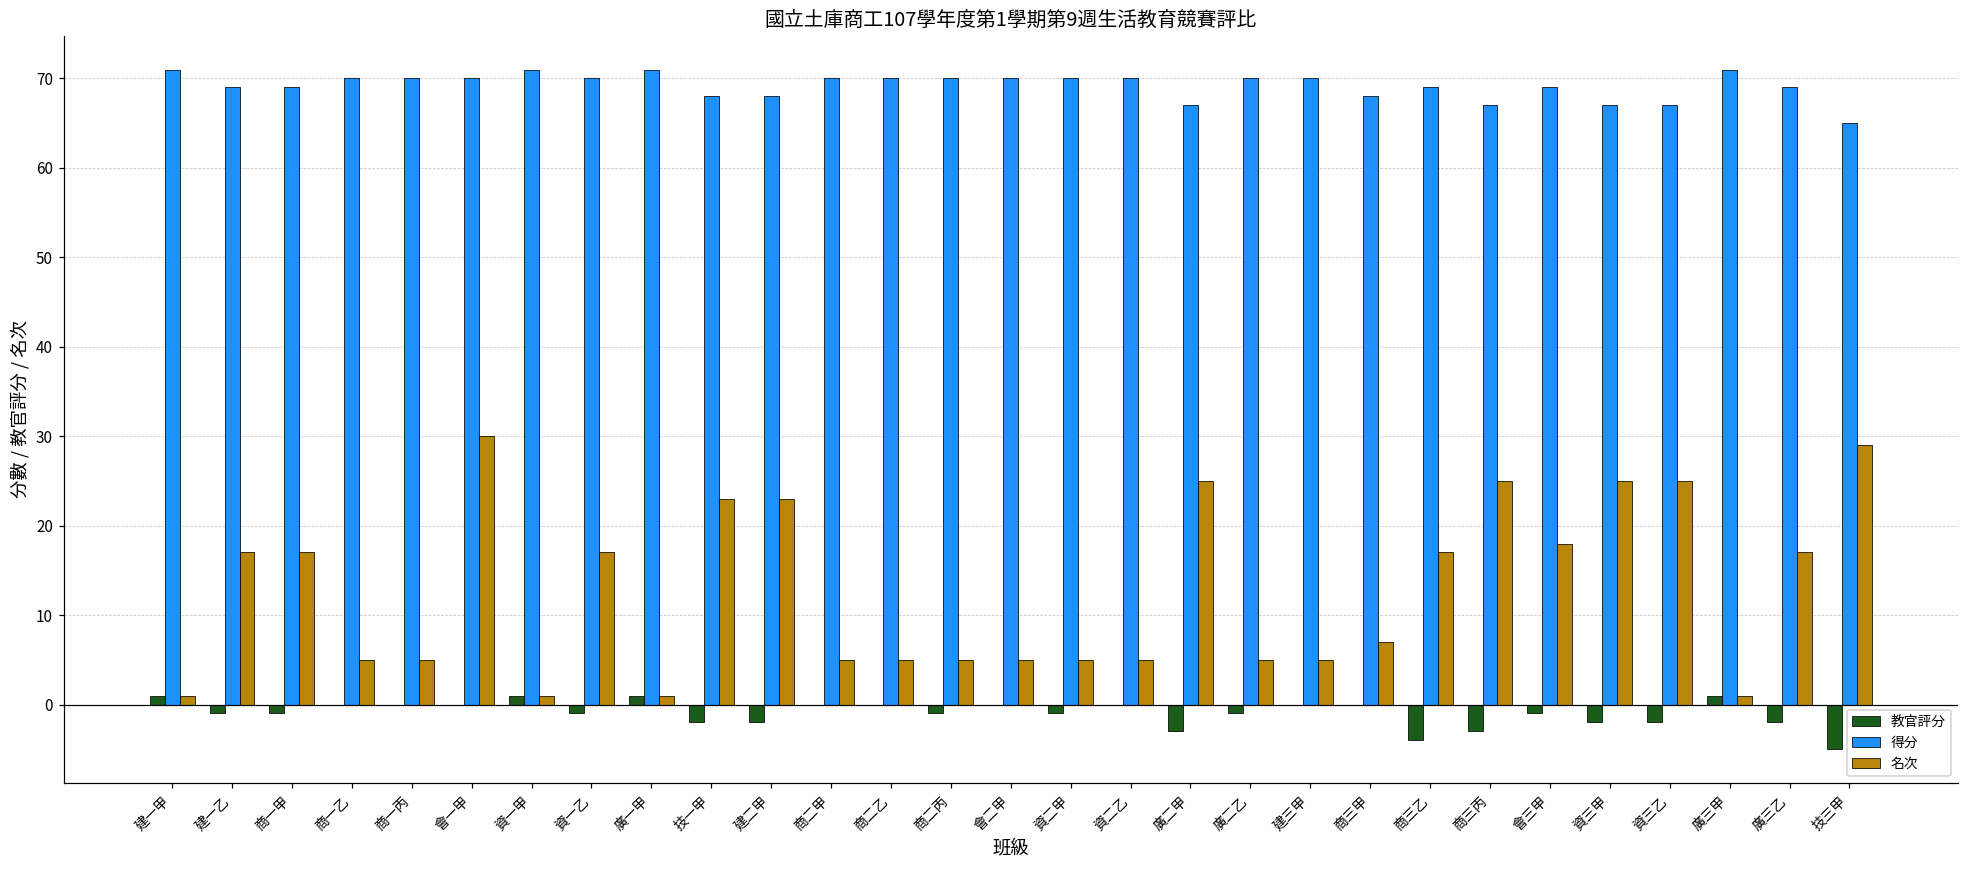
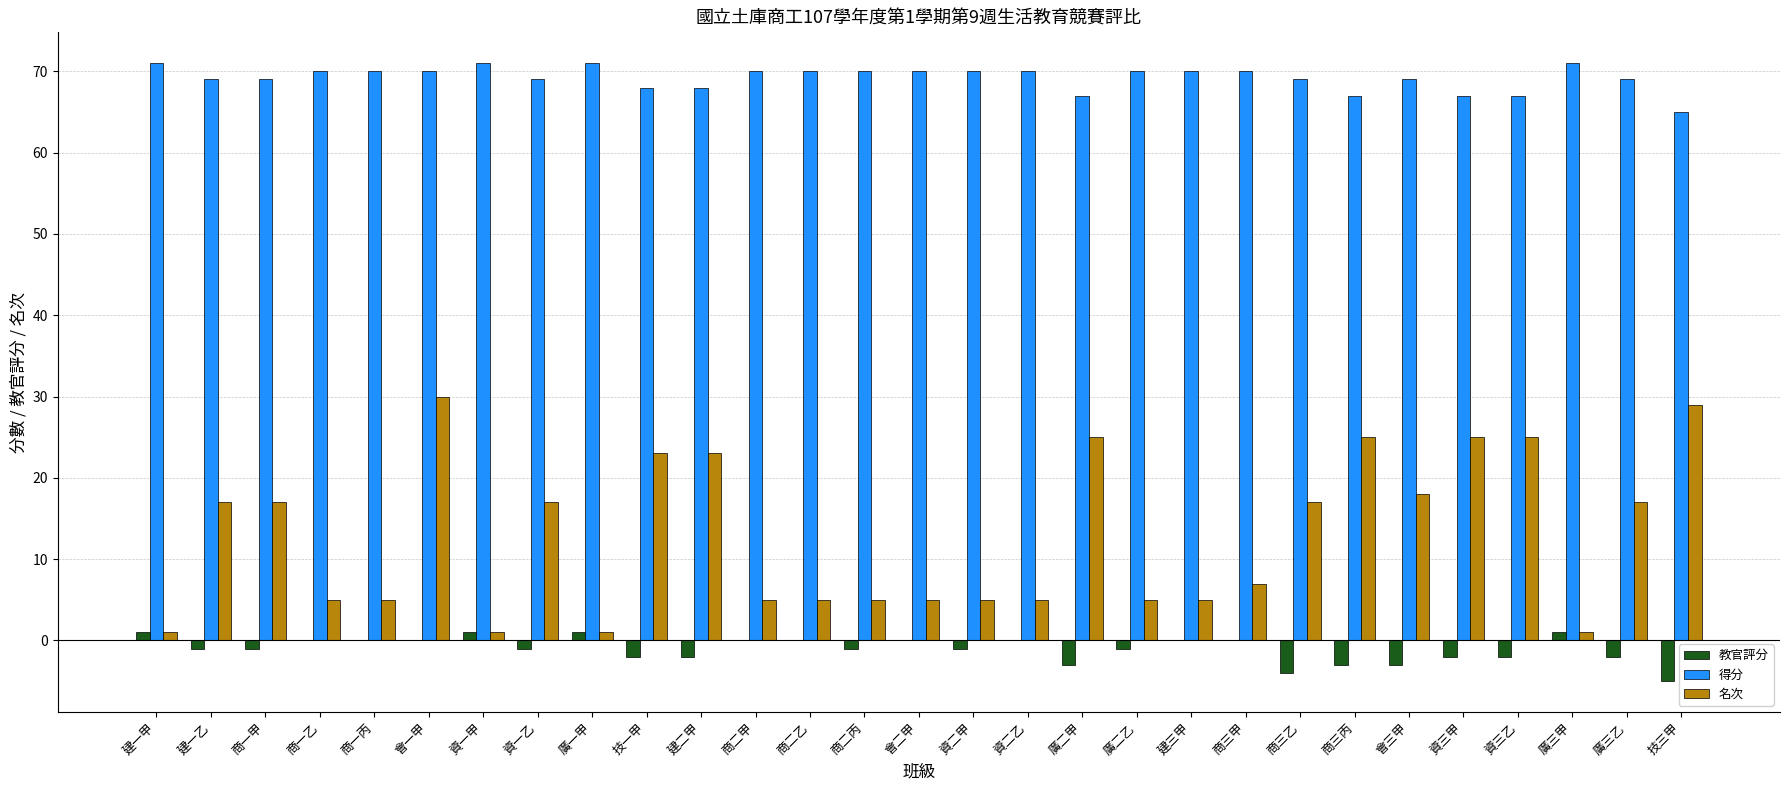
  {
    "教官評分": {
      "建一甲": 1,
      "建一乙": -1,
      "商一甲": -1,
      "商一乙": 0,
      "商一丙": 0,
      "會一甲": 0,
      "資一甲": 1,
      "資一乙": -1,
      "廣一甲": 1,
      "技一甲": -2,
      "建二甲": -2,
      "商二甲": 0,
      "商二乙": 0,
      "商二丙": -1,
      "會二甲": 0,
      "資二甲": -1,
      "資二乙": 0,
      "廣二甲": -3,
      "廣二乙": -1,
      "建三甲": 0,
      "商三甲": 0,
      "商三乙": -4,
      "商三丙": -3,
-     "會三甲": -1,
+     "會三甲": -3,
      "資三甲": -2,
      "資三乙": -2,
      "廣三甲": 1,
      "廣三乙": -2,
      "技三甲": -5
    },
    "得分": {
      "建一甲": 71,
      "建一乙": 69,
      "商一甲": 69,
      "商一乙": 70,
      "商一丙": 70,
      "會一甲": 70,
      "資一甲": 71,
-     "資一乙": 70,
+     "資一乙": 69,
      "廣一甲": 71,
      "技一甲": 68,
      "建二甲": 68,
      "商二甲": 70,
      "商二乙": 70,
      "商二丙": 70,
      "會二甲": 70,
      "資二甲": 70,
      "資二乙": 70,
      "廣二甲": 67,
      "廣二乙": 70,
      "建三甲": 70,
-     "商三甲": 68,
+     "商三甲": 70,
      "商三乙": 69,
      "商三丙": 67,
      "會三甲": 69,
      "資三甲": 67,
      "資三乙": 67,
      "廣三甲": 71,
      "廣三乙": 69,
      "技三甲": 65
    },
    "名次": {
      "建一甲": 1,
      "建一乙": 17,
      "商一甲": 17,
      "商一乙": 5,
      "商一丙": 5,
      "會一甲": 30,
      "資一甲": 1,
      "資一乙": 17,
      "廣一甲": 1,
      "技一甲": 23,
      "建二甲": 23,
      "商二甲": 5,
      "商二乙": 5,
      "商二丙": 5,
      "會二甲": 5,
      "資二甲": 5,
      "資二乙": 5,
      "廣二甲": 25,
      "廣二乙": 5,
      "建三甲": 5,
      "商三甲": 7,
      "商三乙": 17,
      "商三丙": 25,
      "會三甲": 18,
      "資三甲": 25,
      "資三乙": 25,
      "廣三甲": 1,
      "廣三乙": 17,
      "技三甲": 29
    }
  }
